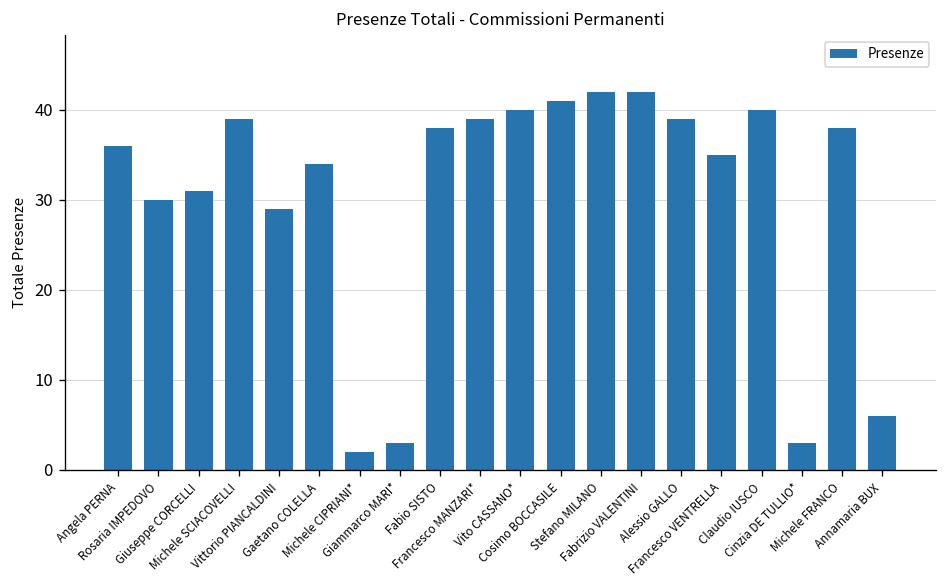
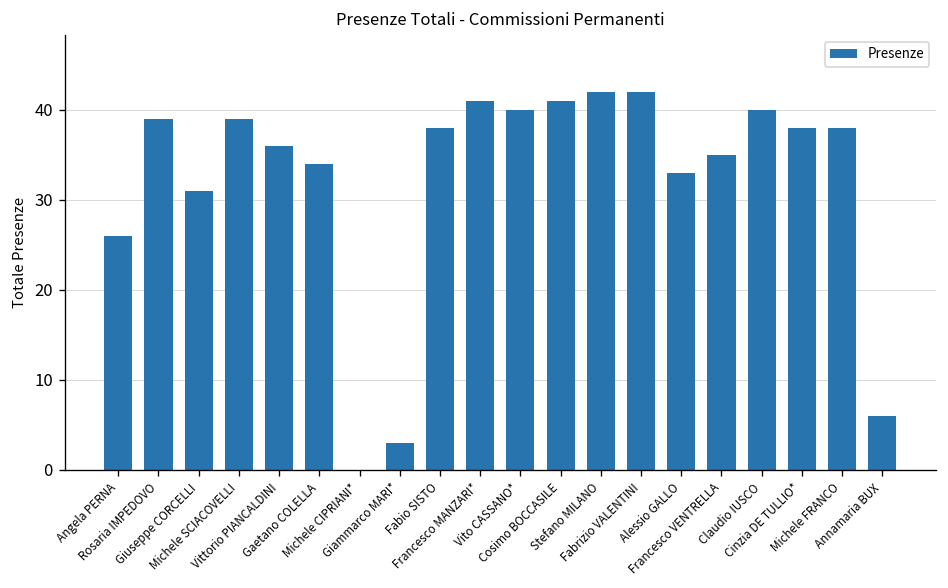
  {
-   "Angela PERNA": 36,
-   "Rosaria IMPEDOVO": 30,
+   "Angela PERNA": 26,
+   "Rosaria IMPEDOVO": 39,
    "Giuseppe CORCELLI": 31,
    "Michele SCIACOVELLI": 39,
-   "Vittorio PIANCALDINI": 29,
+   "Vittorio PIANCALDINI": 36,
    "Gaetano COLELLA": 34,
-   "Michele CIPRIANI*": 2,
+   "Michele CIPRIANI*": 0,
    "Giammarco MARI*": 3,
    "Fabio SISTO": 38,
-   "Francesco MANZARI*": 39,
+   "Francesco MANZARI*": 41,
    "Vito CASSANO*": 40,
    "Cosimo BOCCASILE": 41,
    "Stefano MILANO": 42,
    "Fabrizio VALENTINI": 42,
-   "Alessio GALLO": 39,
+   "Alessio GALLO": 33,
    "Francesco VENTRELLA": 35,
    "Claudio IUSCO": 40,
-   "Cinzia DE TULLIO*": 3,
+   "Cinzia DE TULLIO*": 38,
    "Michele FRANCO": 38,
    "Annamaria BUX": 6
  }
